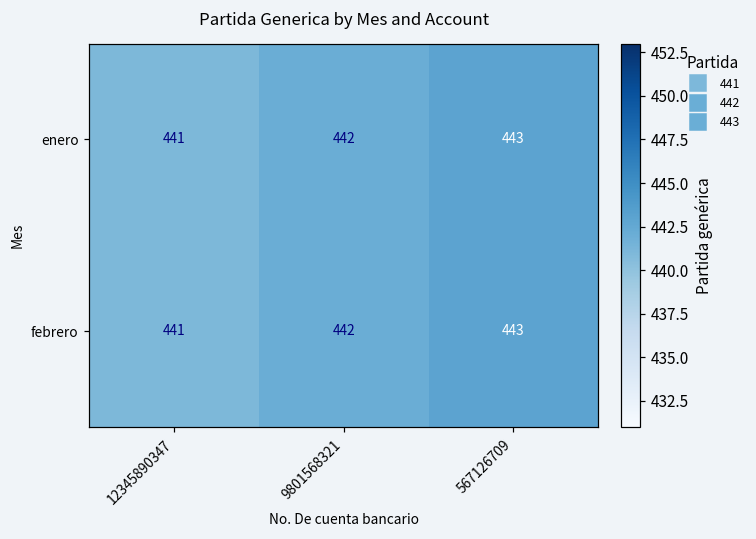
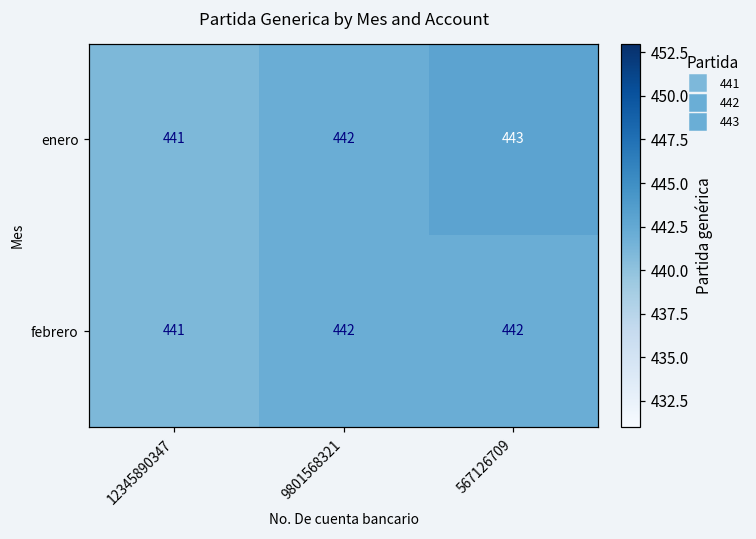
  {
    "enero": {
      "12345890347": 441,
      "9801568321": 442,
      "567126709": 443
    },
    "febrero": {
      "12345890347": 441,
      "9801568321": 442,
-     "567126709": 443
+     "567126709": 442
    }
  }
